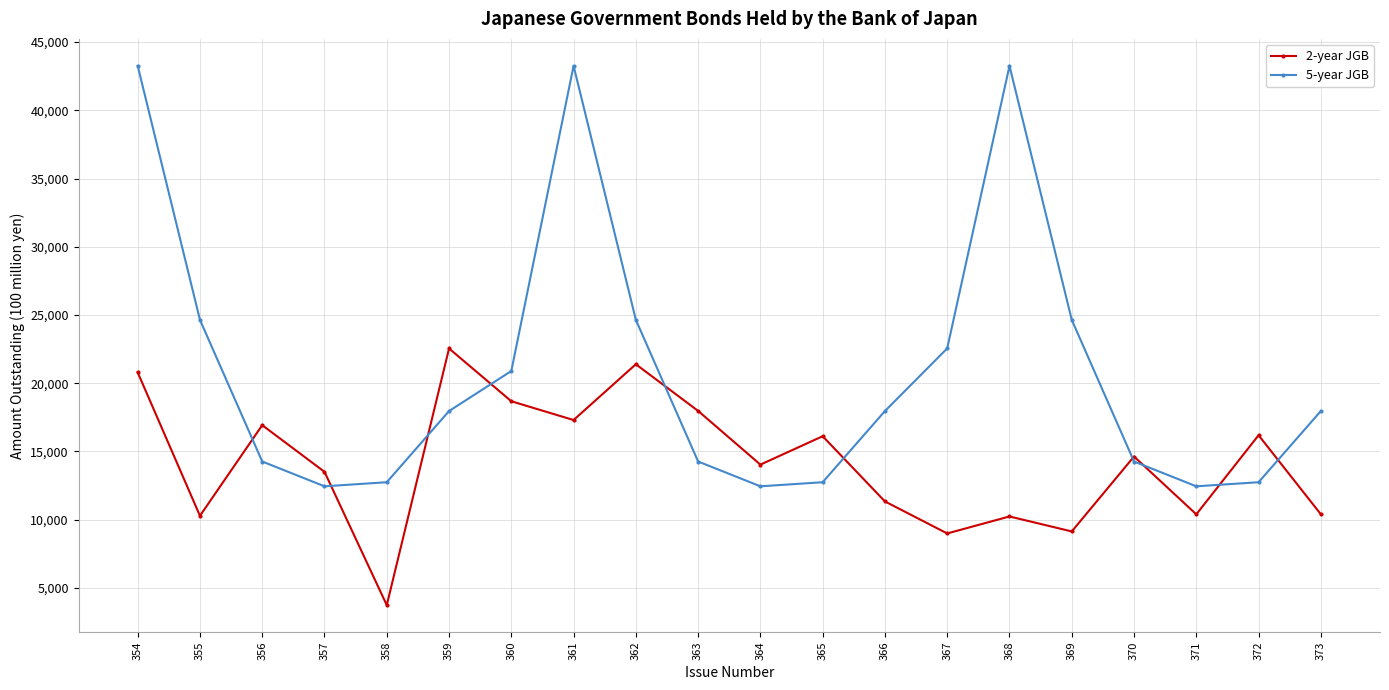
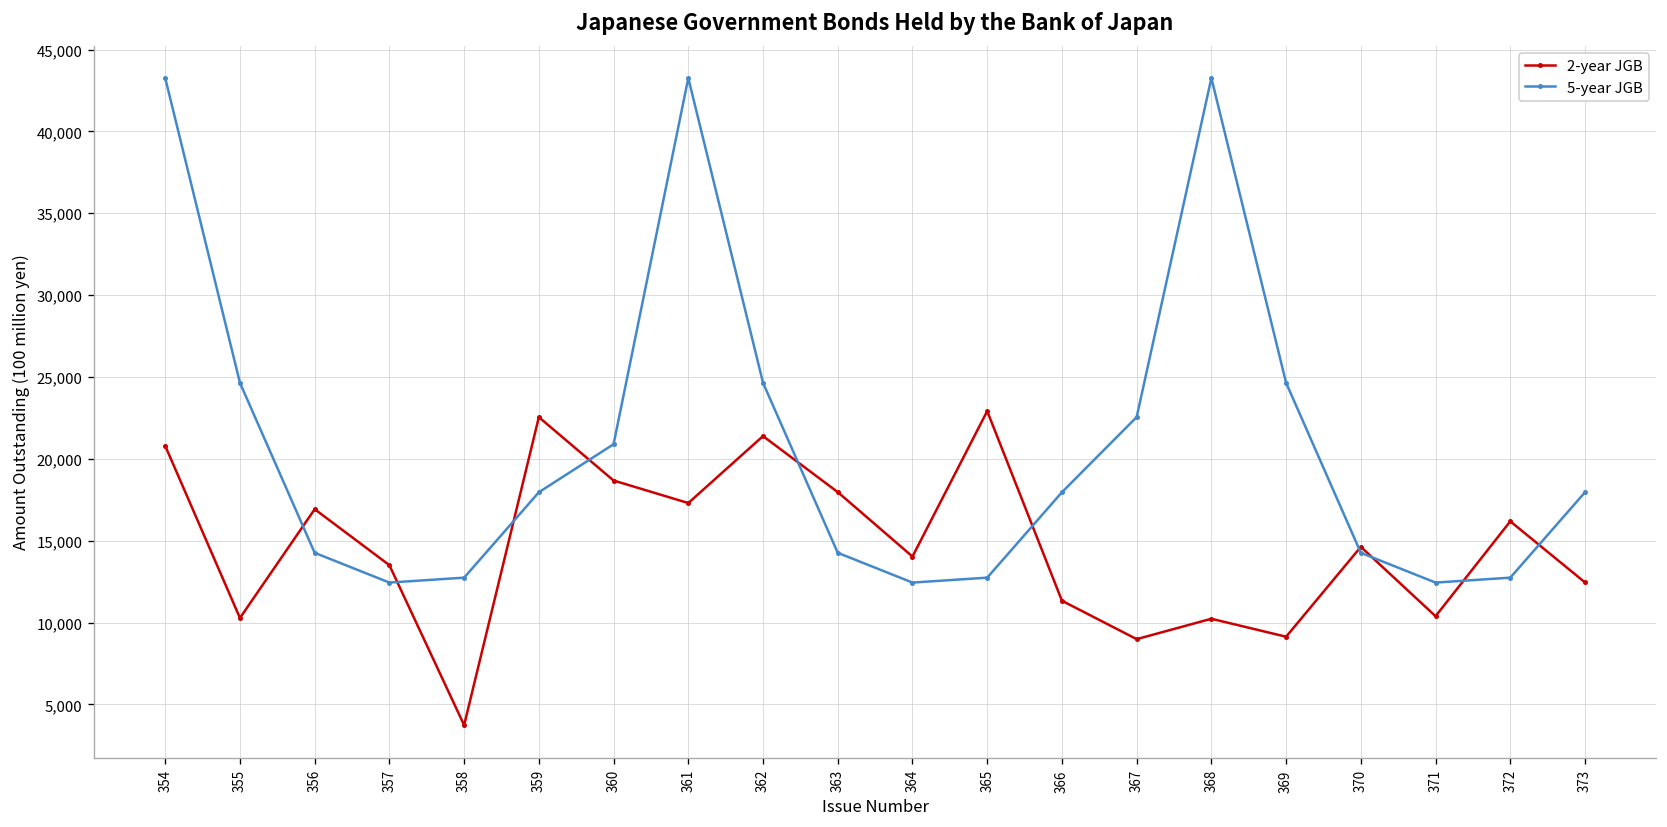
  {
    "2-year JGB": {
      "354": "20,800",
      "355": "10,300",
      "356": "16,900",
      "357": "13,500",
      "358": "3,700",
      "359": "22,500",
      "360": "18,700",
      "361": "17,300",
      "362": "21,400",
      "363": "18,000",
      "364": "14,000",
-     "365": "16,100",
+     "365": "22,900",
      "366": "11,300",
      "367": "9,000",
      "368": "10,200",
      "369": "9,100",
      "370": "14,600",
      "371": "10,400",
      "372": "16,200",
-     "373": "10,400"
+     "373": "12,500"
    },
    "5-year JGB": {
      "354": "43,300",
      "355": "24,600",
      "356": "14,300",
      "357": "12,400",
      "358": "12,700",
      "359": "18,000",
      "360": "20,900",
      "361": "43,300",
      "362": "24,600",
      "363": "14,300",
      "364": "12,400",
      "365": "12,700",
      "366": "18,000",
      "367": "22,600",
      "368": "43,300",
      "369": "24,600",
      "370": "14,300",
      "371": "12,400",
      "372": "12,700",
      "373": "18,000"
    }
  }
